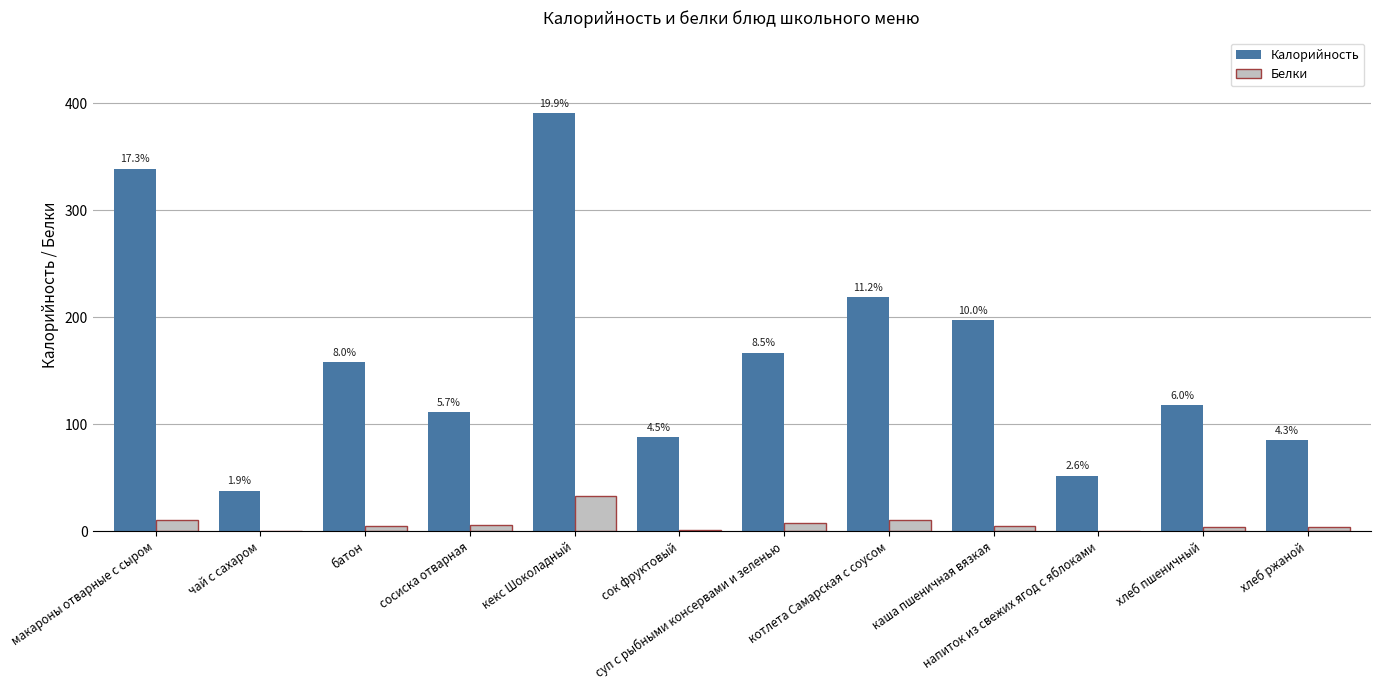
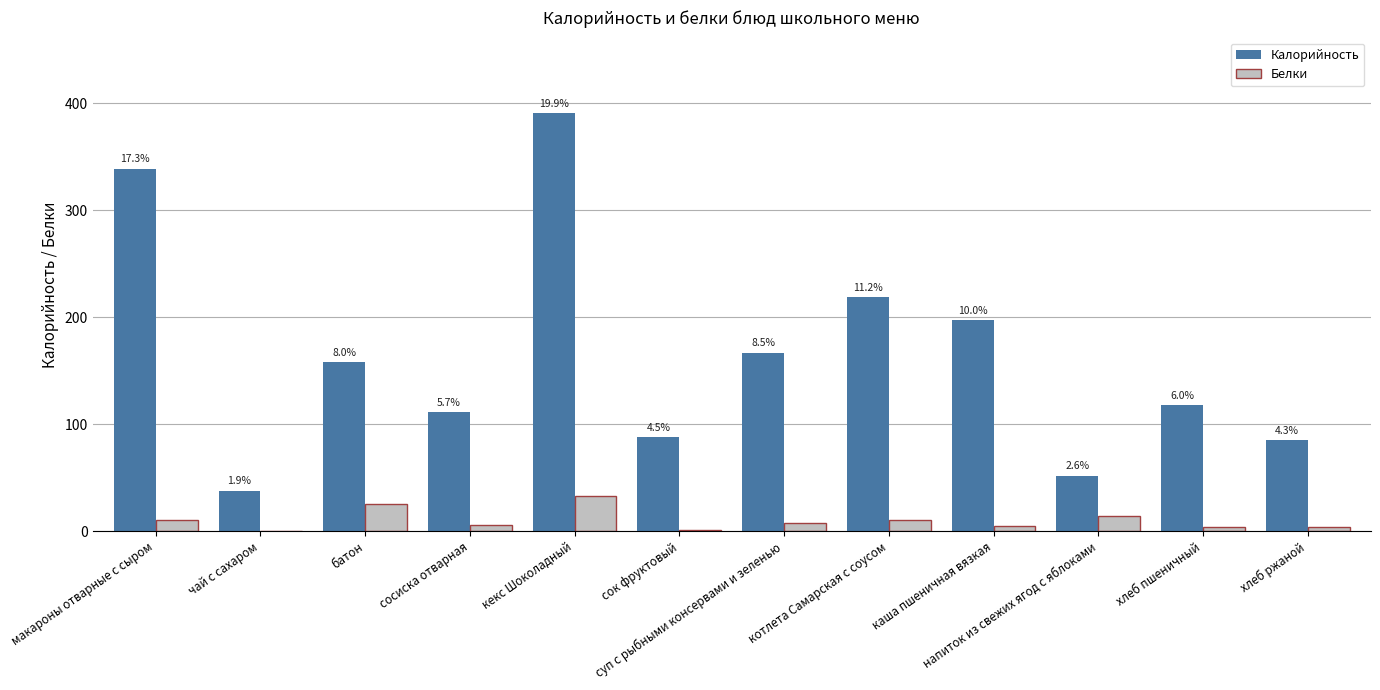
  {
    "Белки": {
      "макароны отварные с сыром": 11,
-     "батон": 5,
+     "батон": 25,
      "сосиска отварная": 5,
      "кекс Шоколадный": 33,
      "суп с рыбными консервами и зеленью": 8,
      "котлета Самарская с соусом": 10,
      "каша пшеничная вязкая": 5,
-     "напиток из свежих ягод с яблоками": 0,
+     "напиток из свежих ягод с яблоками": 14,
      "хлеб пшеничный": 4,
      "хлеб ржаной": 4
    }
  }
